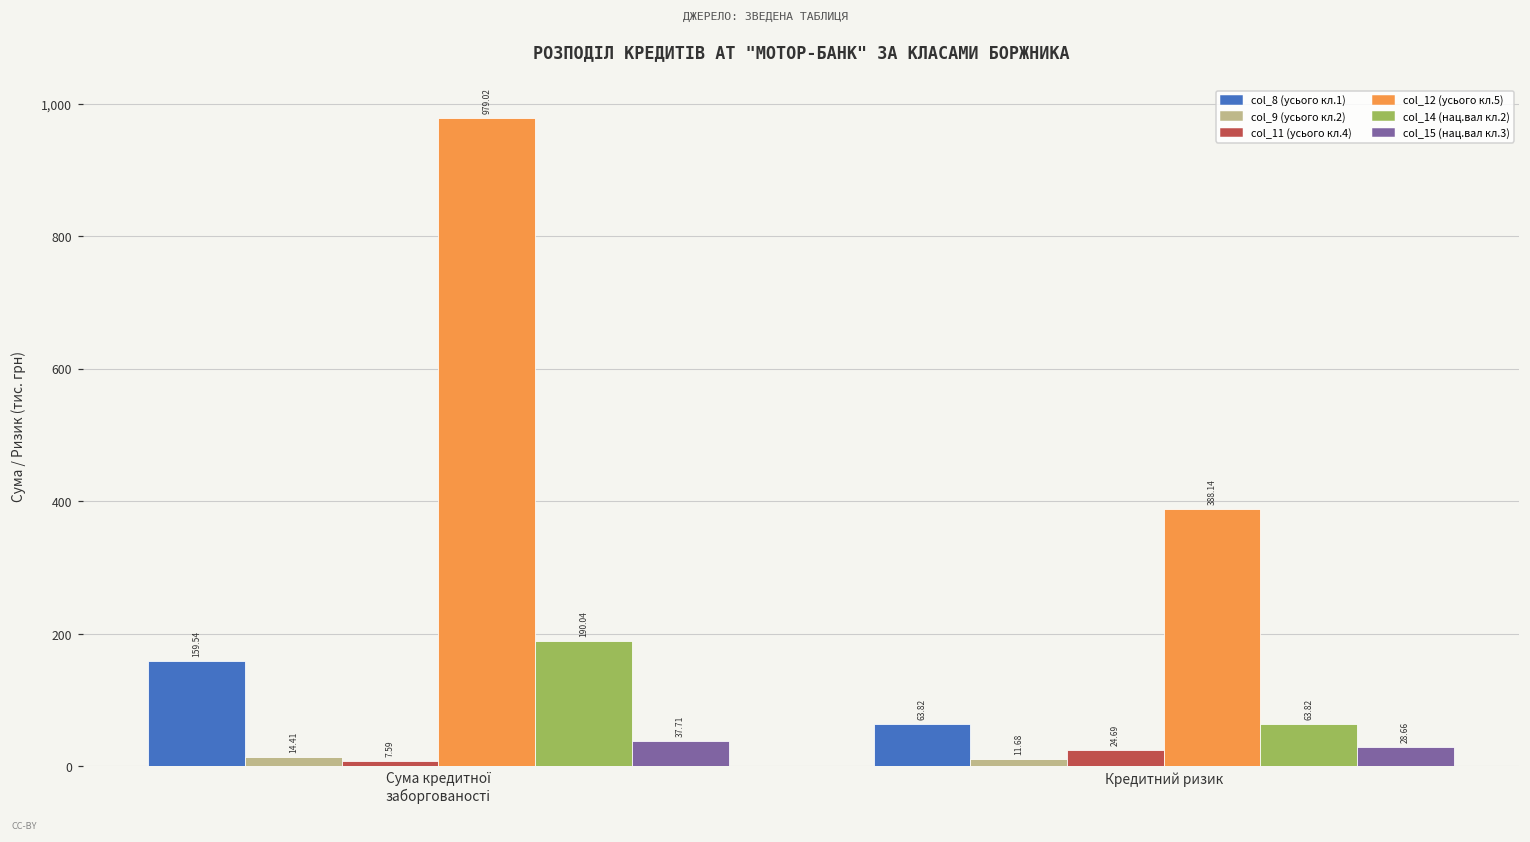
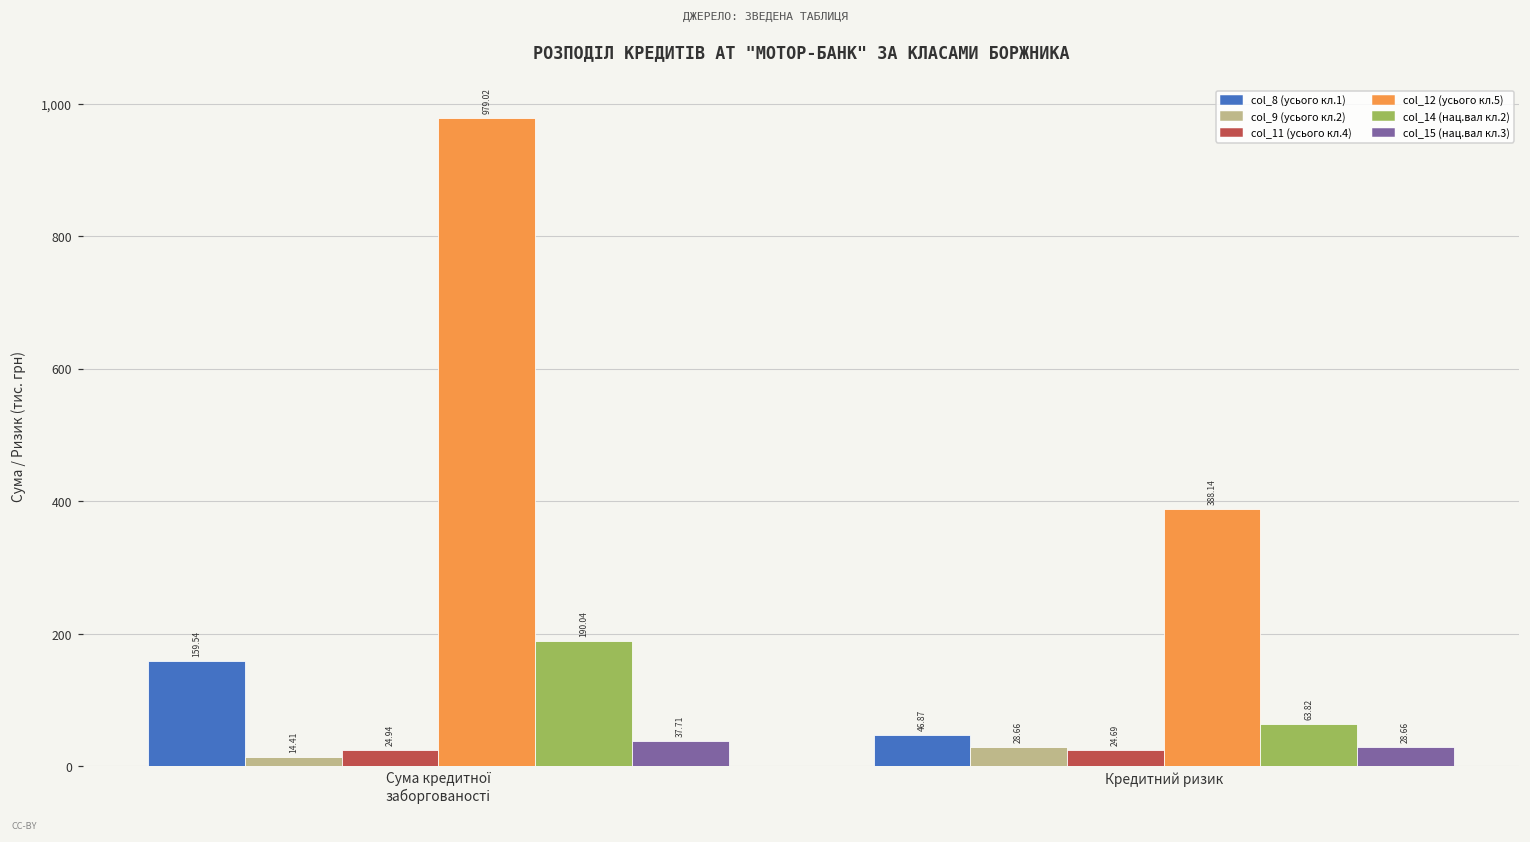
  {
    "col_8 (усього кл.1)": {
      "Сума кредитної заборгованості": 159.54,
-     "Кредитний ризик": 63.82
+     "Кредитний ризик": 46.87
    },
    "col_9 (усього кл.2)": {
      "Сума кредитної заборгованості": 14.41,
-     "Кредитний ризик": 11.68
+     "Кредитний ризик": 28.66
    },
    "col_11 (усього кл.4)": {
-     "Сума кредитної заборгованості": 7.59,
+     "Сума кредитної заборгованості": 24.94,
      "Кредитний ризик": 24.69
    },
    "col_12 (усього кл.5)": {
      "Сума кредитної заборгованості": 979.02,
      "Кредитний ризик": 388.14
    },
    "col_14 (нац.вал кл.2)": {
      "Сума кредитної заборгованості": 190.04,
      "Кредитний ризик": 63.82
    },
    "col_15 (нац.вал кл.3)": {
      "Сума кредитної заборгованості": 37.71,
      "Кредитний ризик": 28.66
    }
  }
